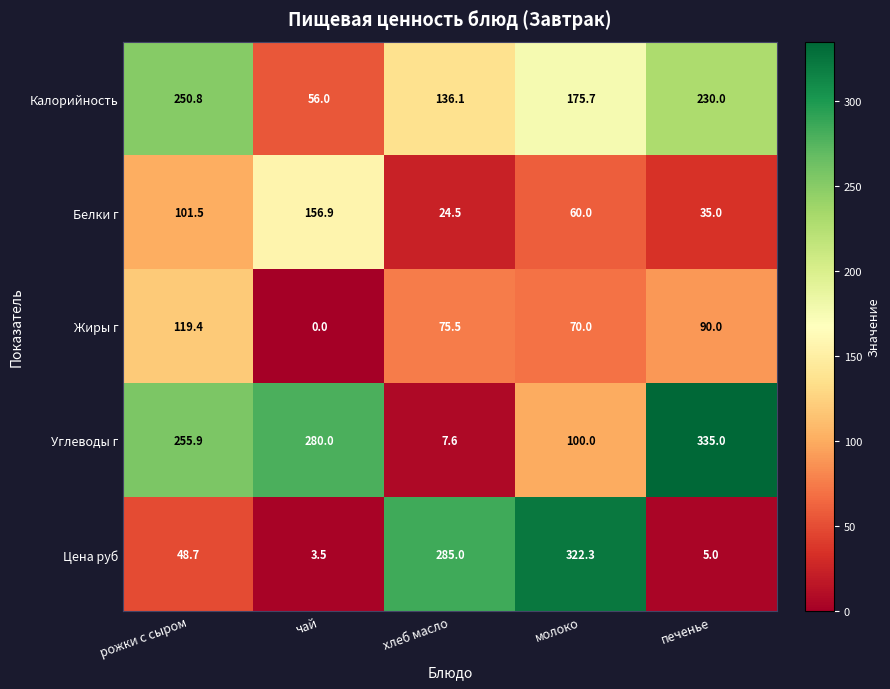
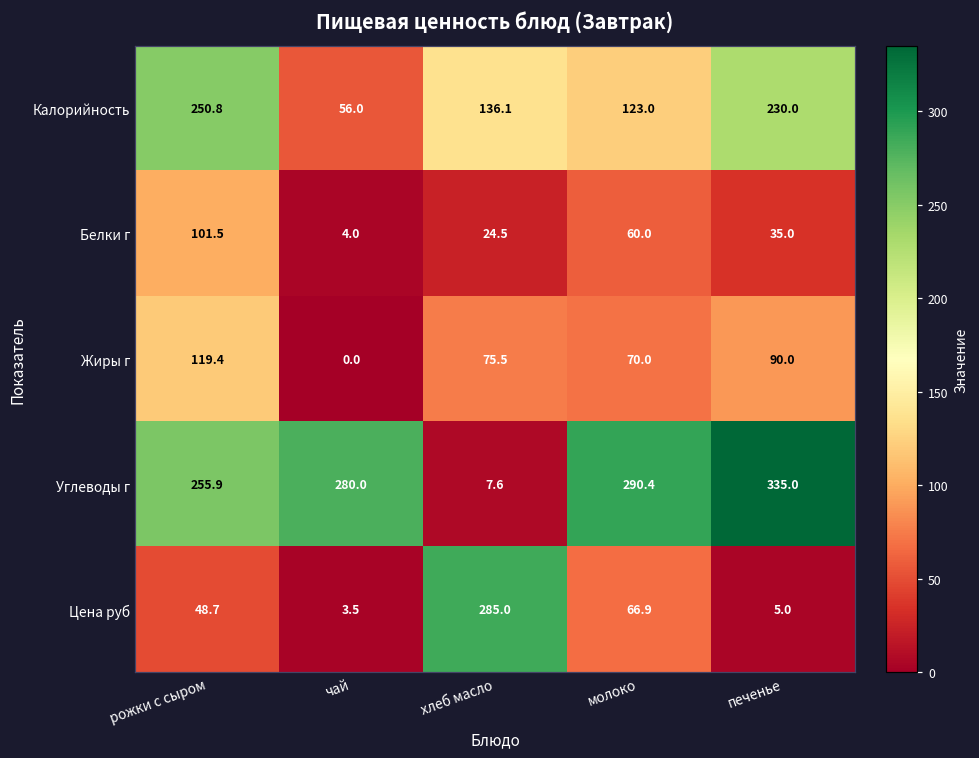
  {
    "Калорийность": {
      "рожки с сыром": 250.8,
      "чай": 56.0,
      "хлеб масло": 136.1,
-     "молоко": 175.7,
+     "молоко": 123.0,
      "печенье": 230.0
    },
    "Белки г": {
      "рожки с сыром": 101.5,
-     "чай": 156.9,
+     "чай": 4.0,
      "хлеб масло": 24.5,
      "молоко": 60.0,
      "печенье": 35.0
    },
    "Жиры г": {
      "рожки с сыром": 119.4,
      "чай": 0.0,
      "хлеб масло": 75.5,
      "молоко": 70.0,
      "печенье": 90.0
    },
    "Углеводы г": {
      "рожки с сыром": 255.9,
      "чай": 280.0,
      "хлеб масло": 7.6,
-     "молоко": 100.0,
+     "молоко": 290.4,
      "печенье": 335.0
    },
    "Цена руб": {
      "рожки с сыром": 48.7,
      "чай": 3.5,
      "хлеб масло": 285.0,
-     "молоко": 322.3,
+     "молоко": 66.9,
      "печенье": 5.0
    }
  }
